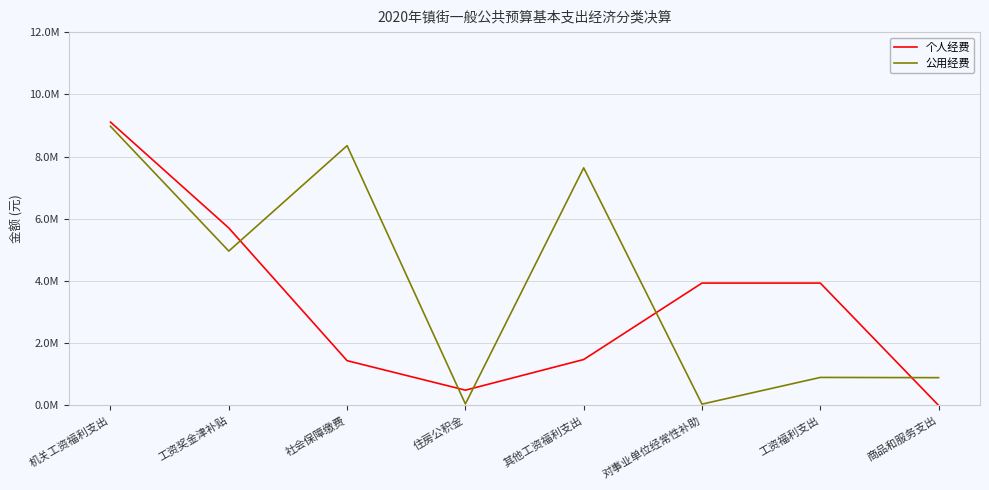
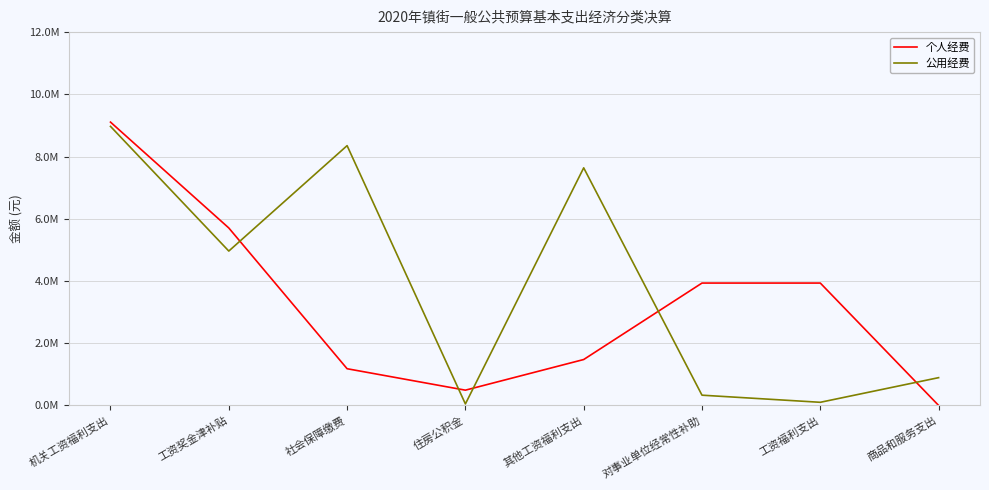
  {
    "个人经费": {
      "机关工资福利支出": 9100000,
      "工资奖金津补贴": 5700000,
-     "社会保障缴费": 1400000,
+     "社会保障缴费": 1200000,
      "住房公积金": 500000,
      "其他工资福利支出": 1500000,
      "对事业单位经常性补助": 3900000,
      "工资福利支出": 3900000,
      "商品和服务支出": 0
    },
    "公用经费": {
      "机关工资福利支出": 9000000,
      "工资奖金津补贴": 5000000,
      "社会保障缴费": 8400000,
      "住房公积金": 0,
      "其他工资福利支出": 7600000,
-     "对事业单位经常性补助": 0,
-     "工资福利支出": 900000,
+     "对事业单位经常性补助": 300000,
+     "工资福利支出": 100000,
      "商品和服务支出": 900000
    }
  }
